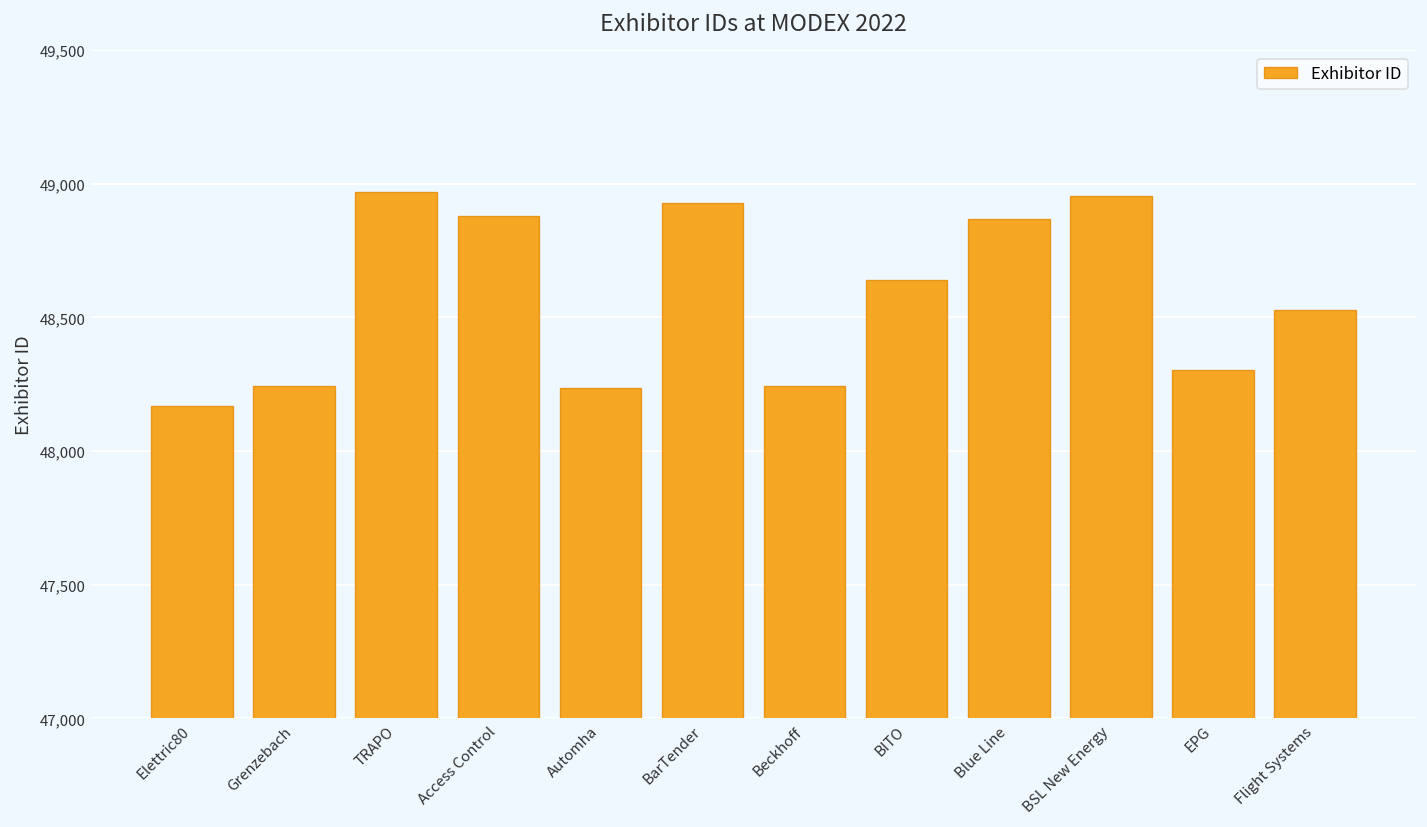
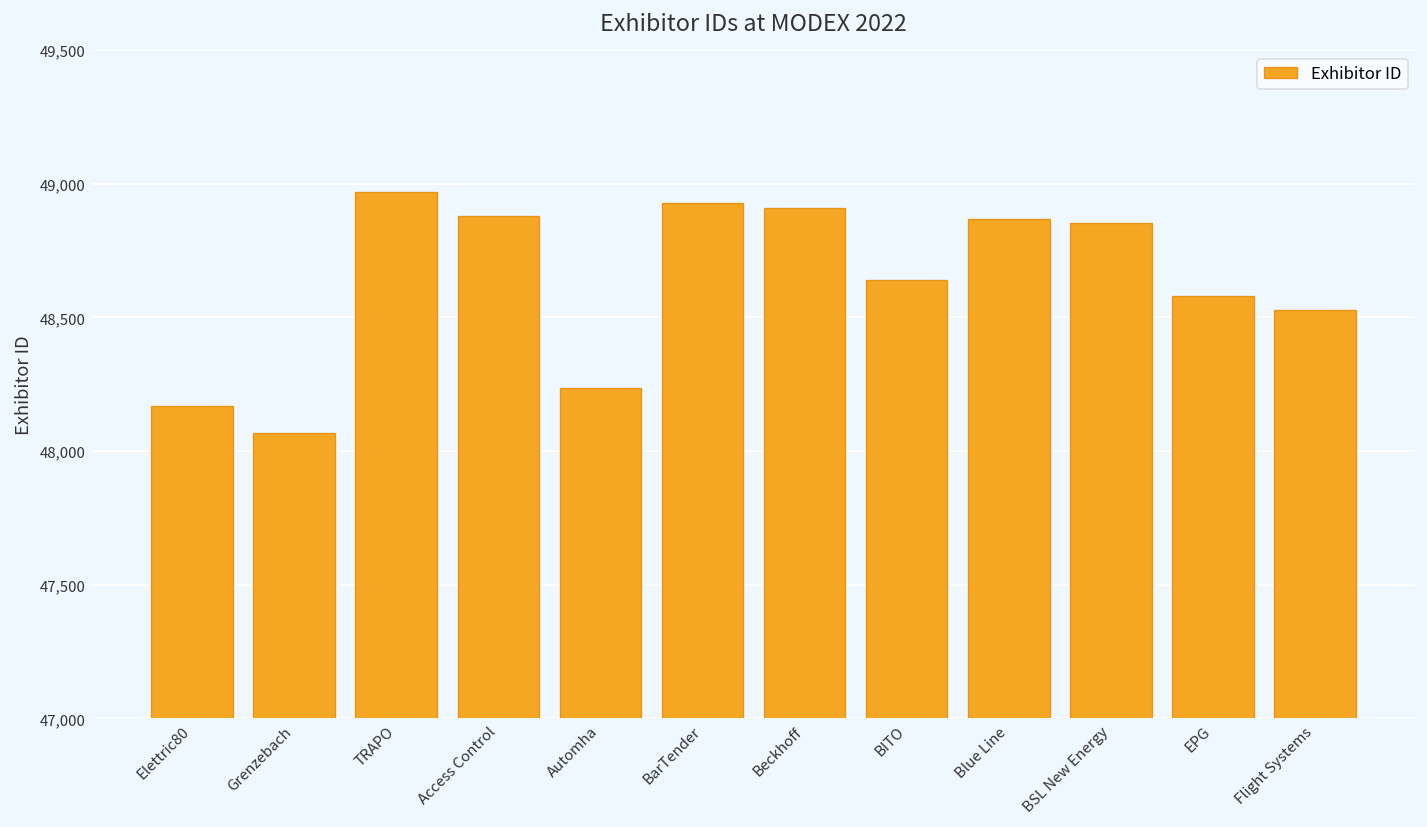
  {
    "Elettric80": "48,170",
-   "Grenzebach": "48,240",
+   "Grenzebach": "48,070",
    "TRAPO": "48,970",
    "Access Control": "48,880",
    "Automha": "48,240",
    "BarTender": "48,930",
-   "Beckhoff": "48,240",
+   "Beckhoff": "48,910",
    "BITO": "48,640",
    "Blue Line": "48,870",
-   "BSL New Energy": "48,960",
-   "EPG": "48,300",
+   "BSL New Energy": "48,860",
+   "EPG": "48,580",
    "Flight Systems": "48,530"
  }
